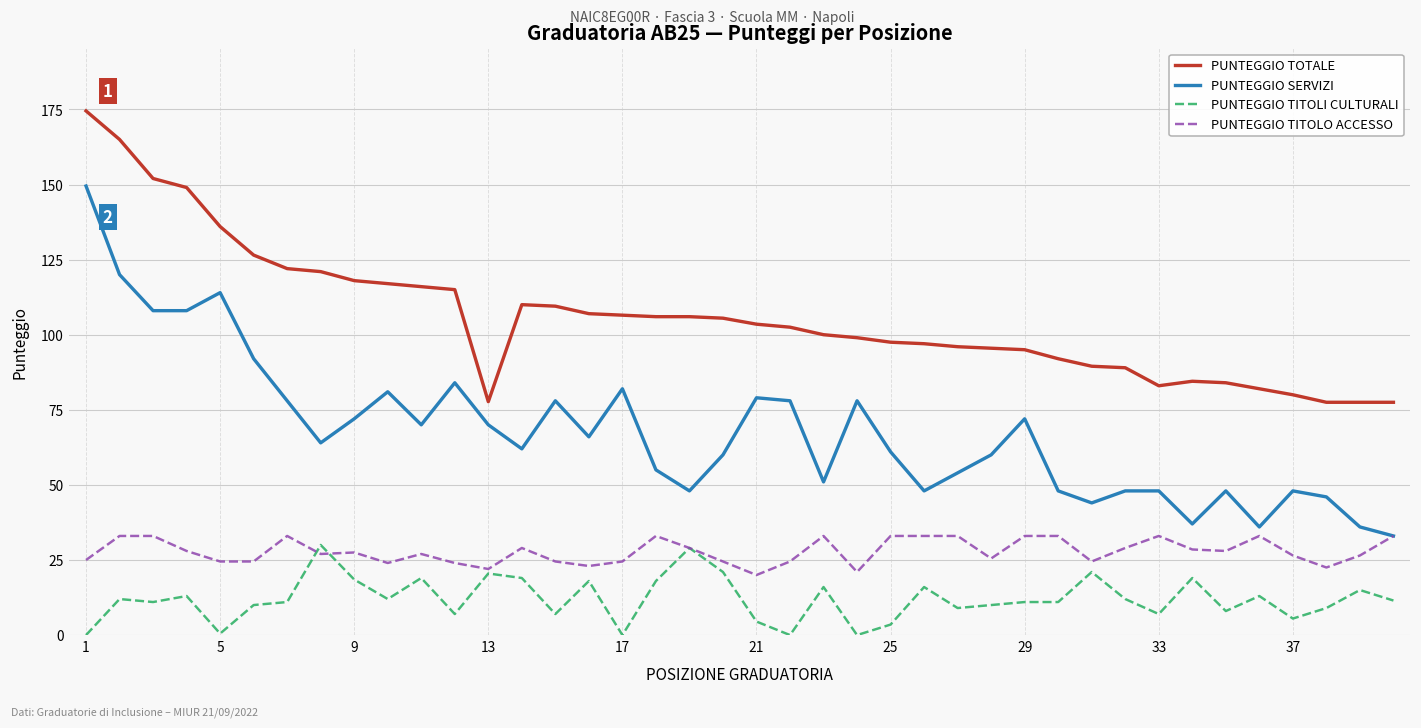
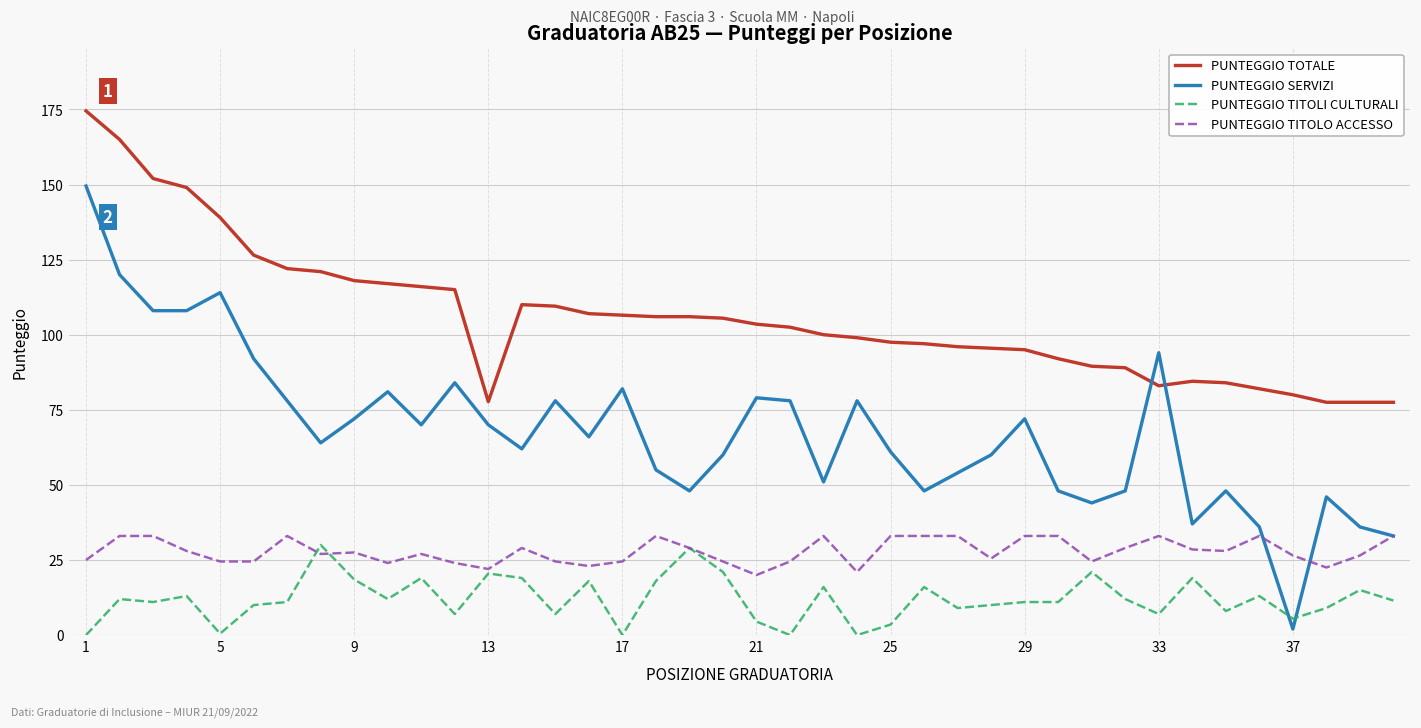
  {
    "PUNTEGGIO TOTALE": {
-     "5": 136,
+     "5": 139,
      "9": 118,
      "13": 78,
      "17": 107,
      "21": 104,
      "25": 98,
      "29": 95,
      "33": 83,
      "37": 80
    },
    "PUNTEGGIO SERVIZI": {
      "5": 114,
      "9": 72,
      "13": 70,
      "17": 82,
      "21": 79,
      "25": 61,
      "29": 72,
-     "33": 48,
-     "37": 48
+     "33": 94,
+     "37": 2
    },
    "PUNTEGGIO TITOLI CULTURALI": {
      "1": 0,
      "5": 1,
      "9": 19,
      "13": 21,
      "17": 0,
      "21": 5,
      "25": 4,
      "29": 11,
      "33": 7,
      "37": 6
    },
    "PUNTEGGIO TITOLO ACCESSO": {
      "1": 25,
      "5": 25,
      "9": 28,
      "13": 22,
      "17": 25,
      "21": 20,
      "25": 33,
      "29": 33,
      "33": 33,
      "37": 27
    }
  }
